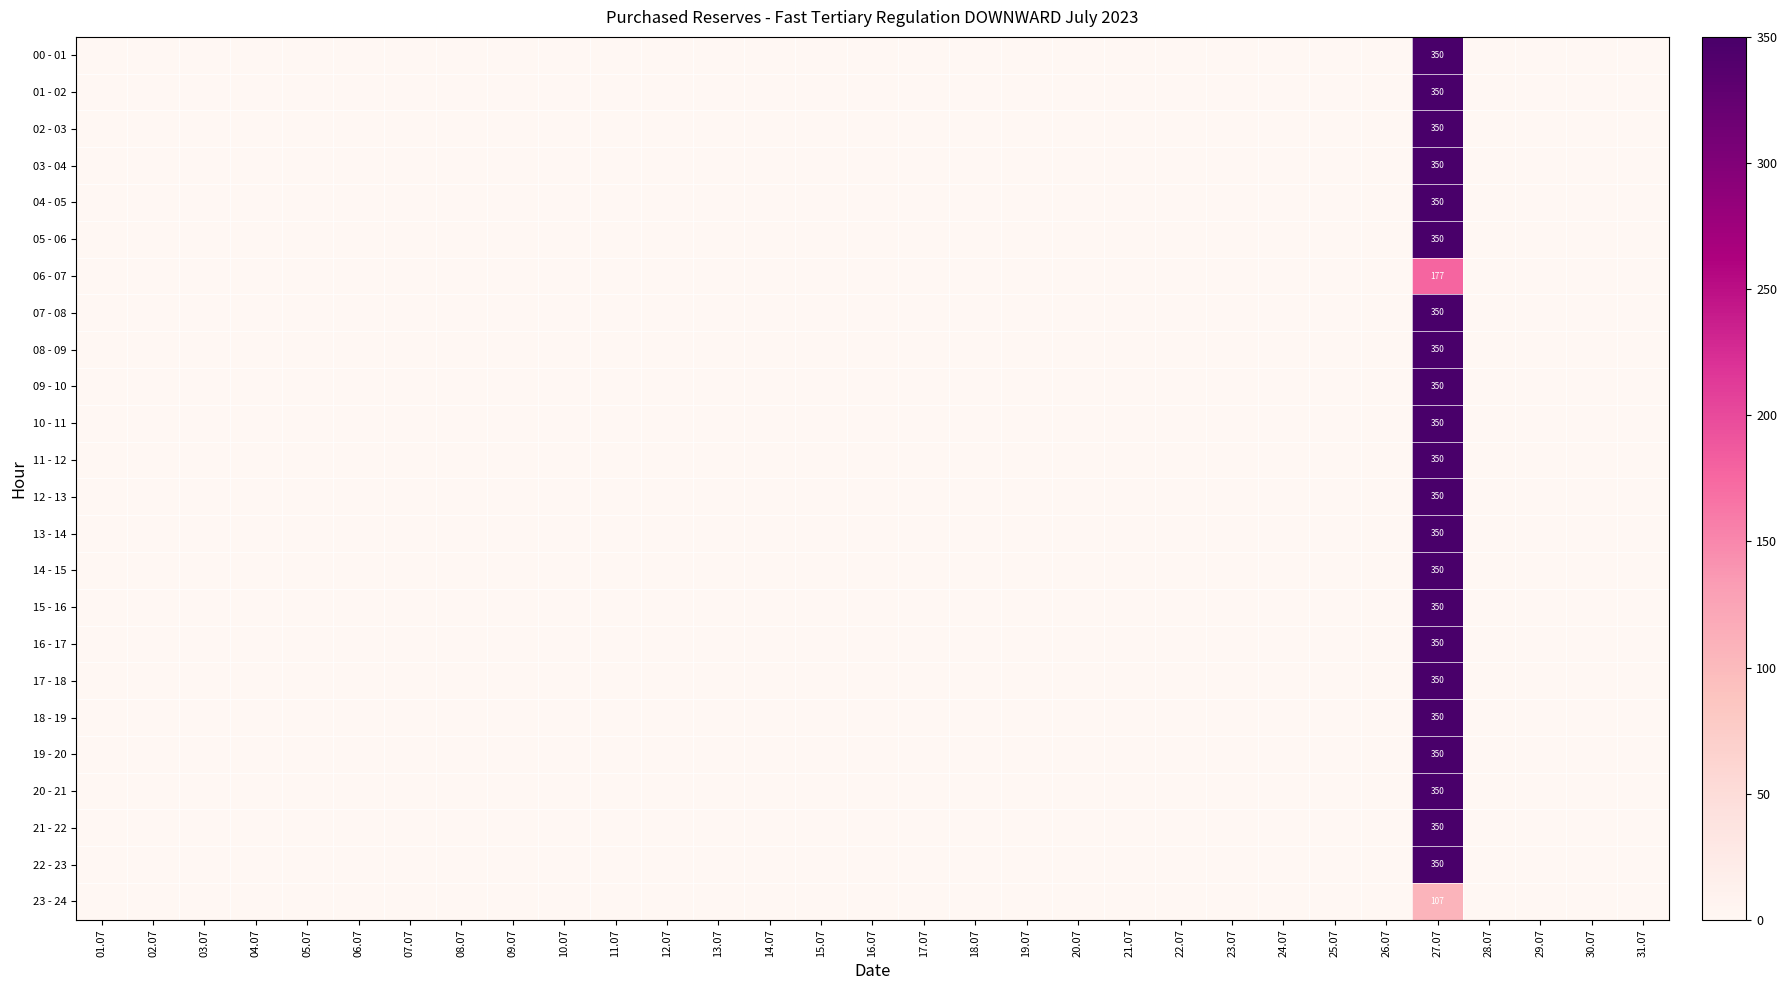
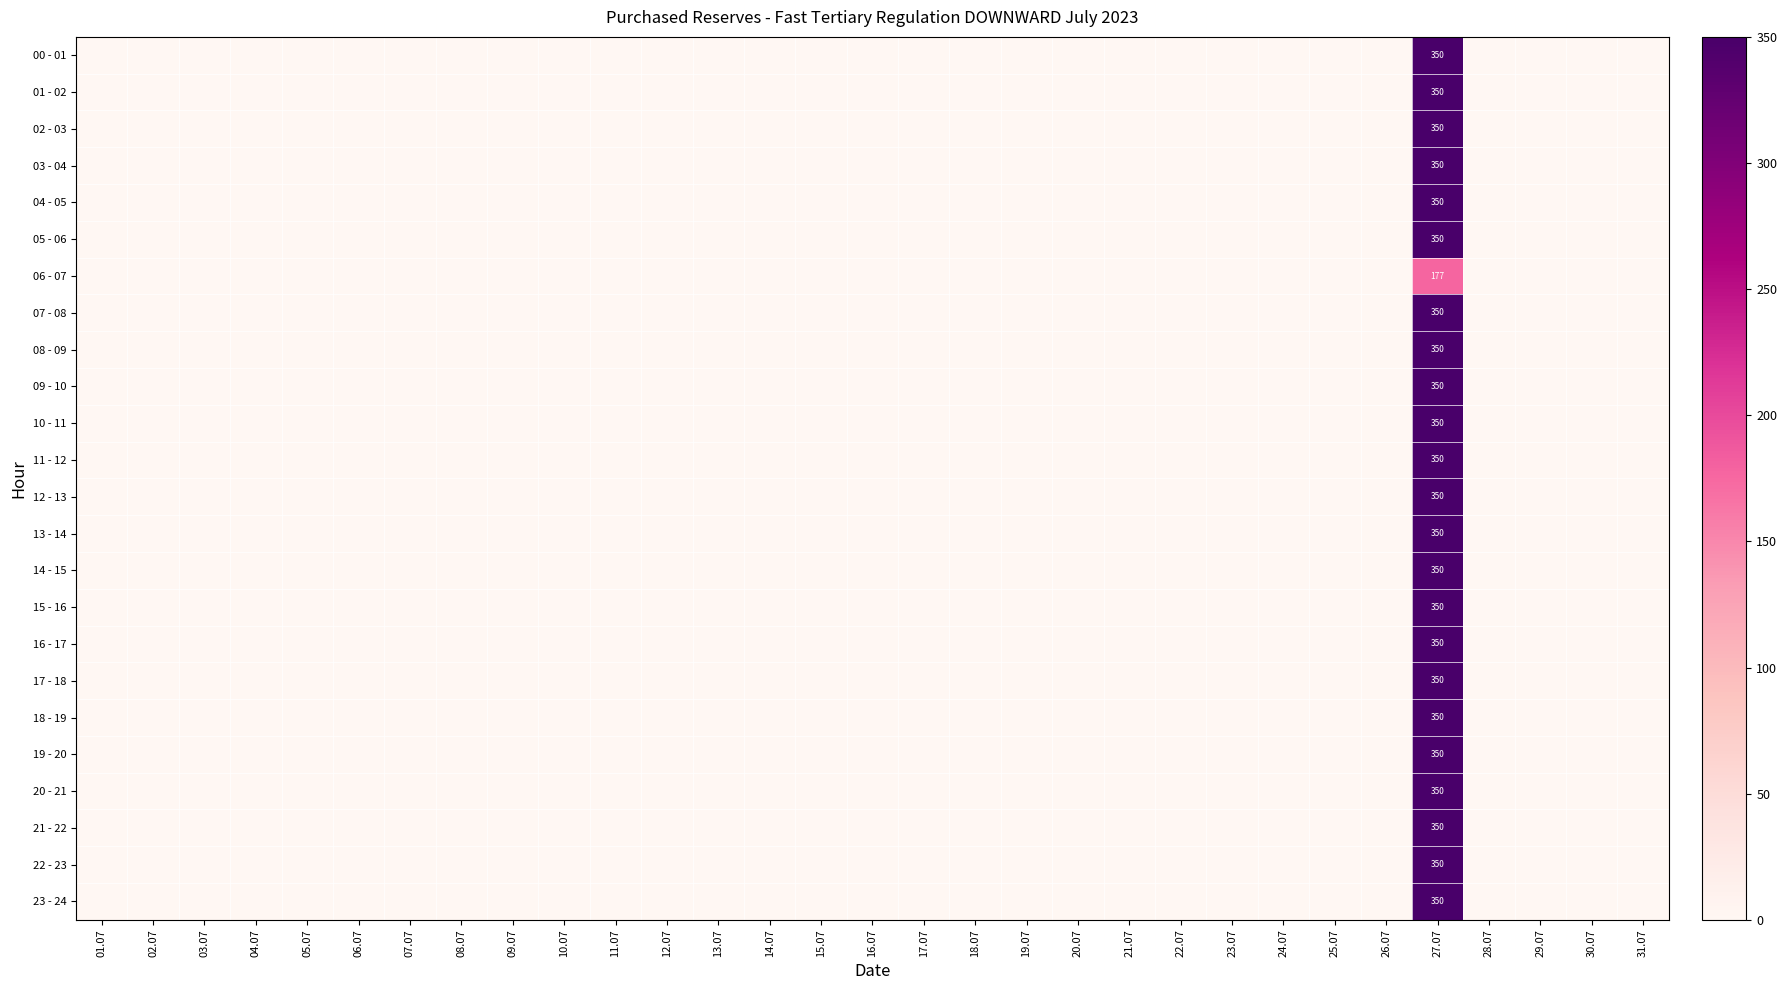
  {
    "00 - 01": {
      "27.07": 350
    },
    "01 - 02": {
      "27.07": 350
    },
    "02 - 03": {
      "27.07": 350
    },
    "03 - 04": {
      "27.07": 350
    },
    "04 - 05": {
      "27.07": 350
    },
    "05 - 06": {
      "27.07": 350
    },
    "06 - 07": {
      "27.07": 177
    },
    "07 - 08": {
      "27.07": 350
    },
    "08 - 09": {
      "27.07": 350
    },
    "09 - 10": {
      "27.07": 350
    },
    "10 - 11": {
      "27.07": 350
    },
    "11 - 12": {
      "27.07": 350
    },
    "12 - 13": {
      "27.07": 350
    },
    "13 - 14": {
      "27.07": 350
    },
    "14 - 15": {
      "27.07": 350
    },
    "15 - 16": {
      "27.07": 350
    },
    "16 - 17": {
      "27.07": 350
    },
    "17 - 18": {
      "27.07": 350
    },
    "18 - 19": {
      "27.07": 350
    },
    "19 - 20": {
      "27.07": 350
    },
    "20 - 21": {
      "27.07": 350
    },
    "21 - 22": {
      "27.07": 350
    },
    "22 - 23": {
      "27.07": 350
    },
    "23 - 24": {
-     "27.07": 107
+     "27.07": 350
    }
  }
